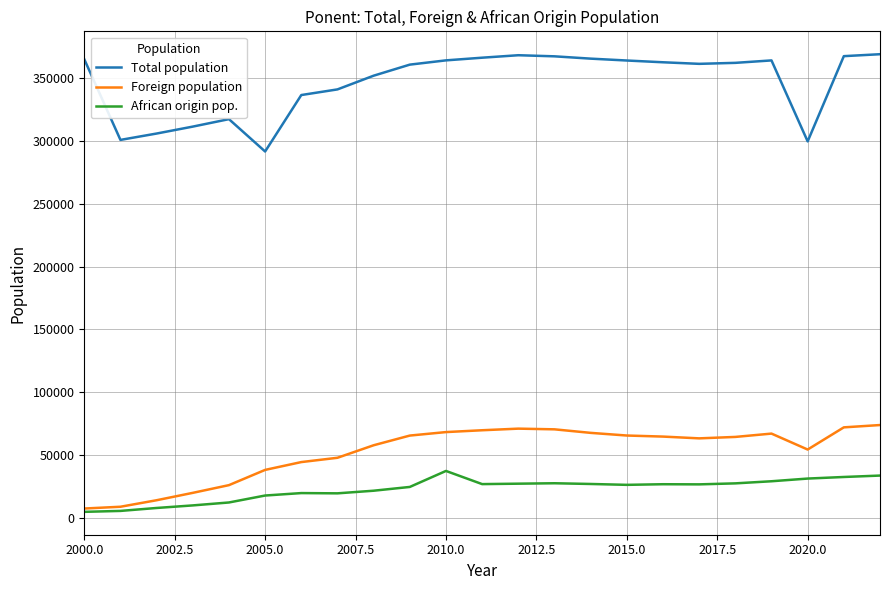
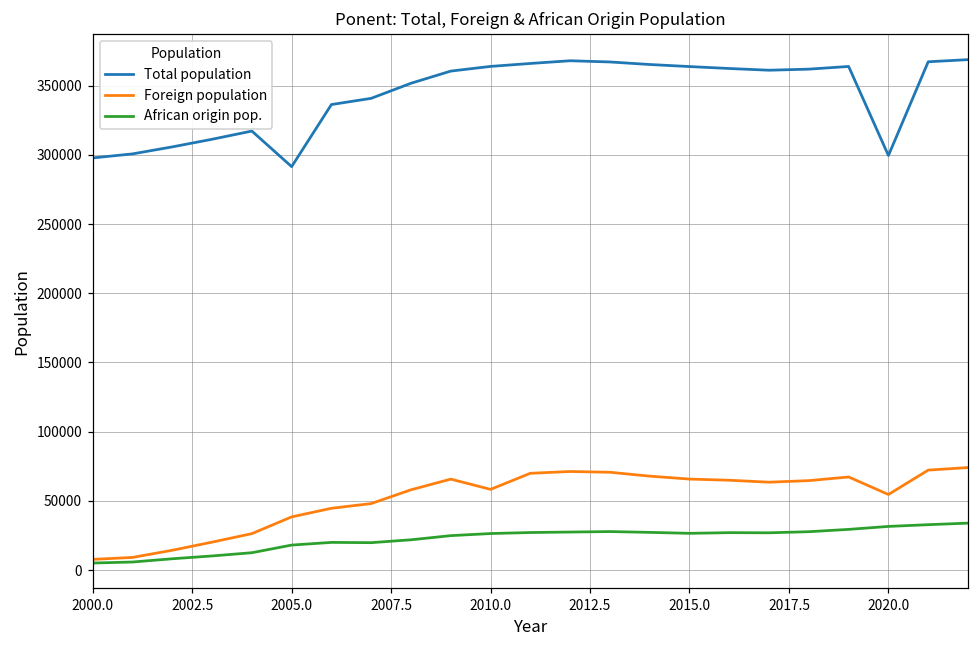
  {
    "Total population": {
-     "2000.0": 365000,
+     "2000.0": 298000,
      "2005.0": 291000,
      "2010.0": 364000,
      "2015.0": 364000,
      "2020.0": 300000
    },
    "Foreign population": {
      "2000.0": 8000,
      "2005.0": 38000,
-     "2010.0": 68000,
+     "2010.0": 58000,
      "2015.0": 66000,
      "2020.0": 55000
    },
    "African origin pop.": {
      "2000.0": 5000,
      "2005.0": 18000,
-     "2010.0": 38000,
+     "2010.0": 26000,
      "2015.0": 27000,
      "2020.0": 32000
    }
  }
